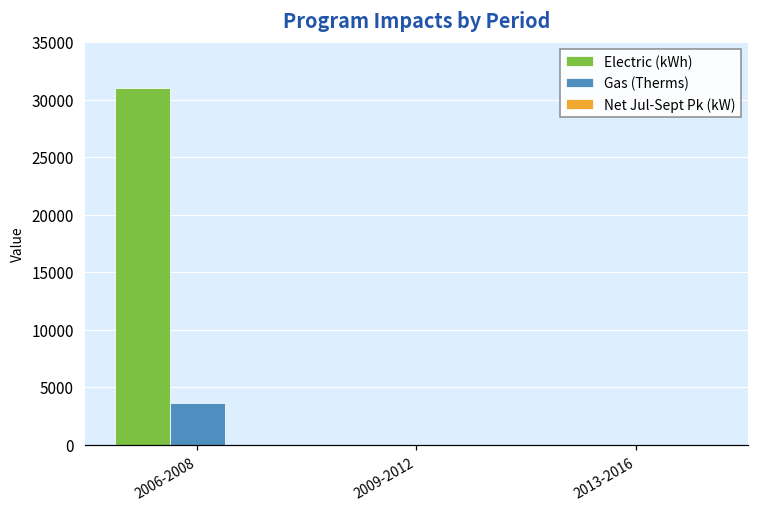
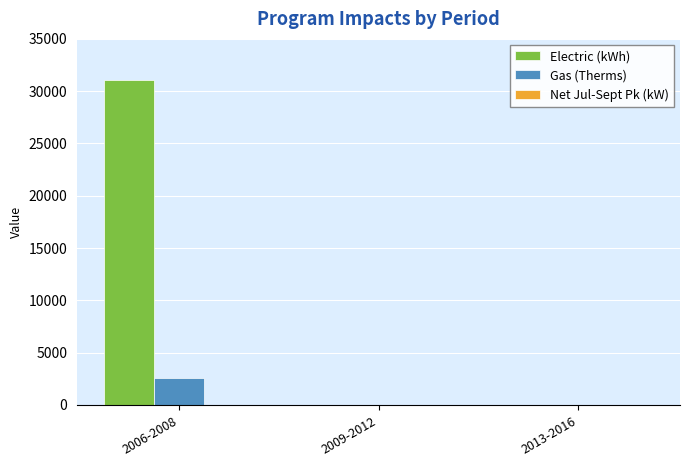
  {
    "Electric (kWh)": {
      "2006-2008": 31000,
      "2009-2012": 0,
      "2013-2016": 0
    },
    "Gas (Therms)": {
-     "2006-2008": 3600,
+     "2006-2008": 2600,
      "2009-2012": 0,
      "2013-2016": 0
    },
    "Net Jul-Sept Pk (kW)": {
      "2009-2012": 0,
      "2013-2016": 0
    }
  }
